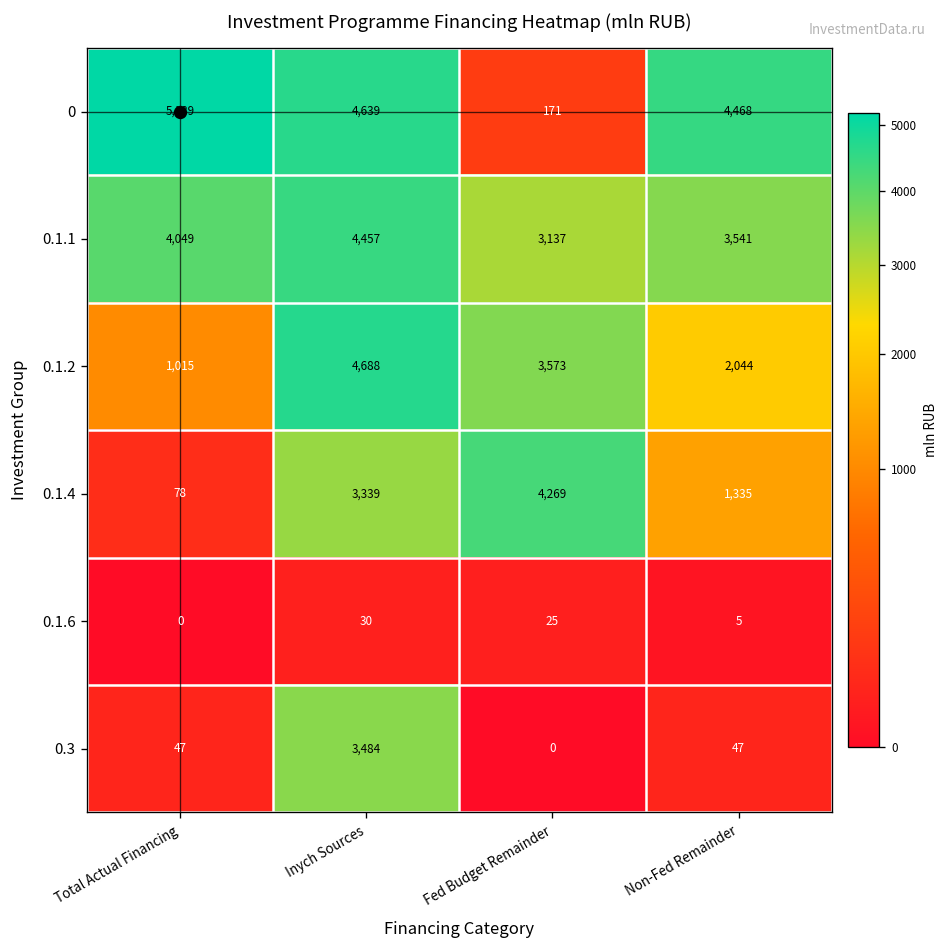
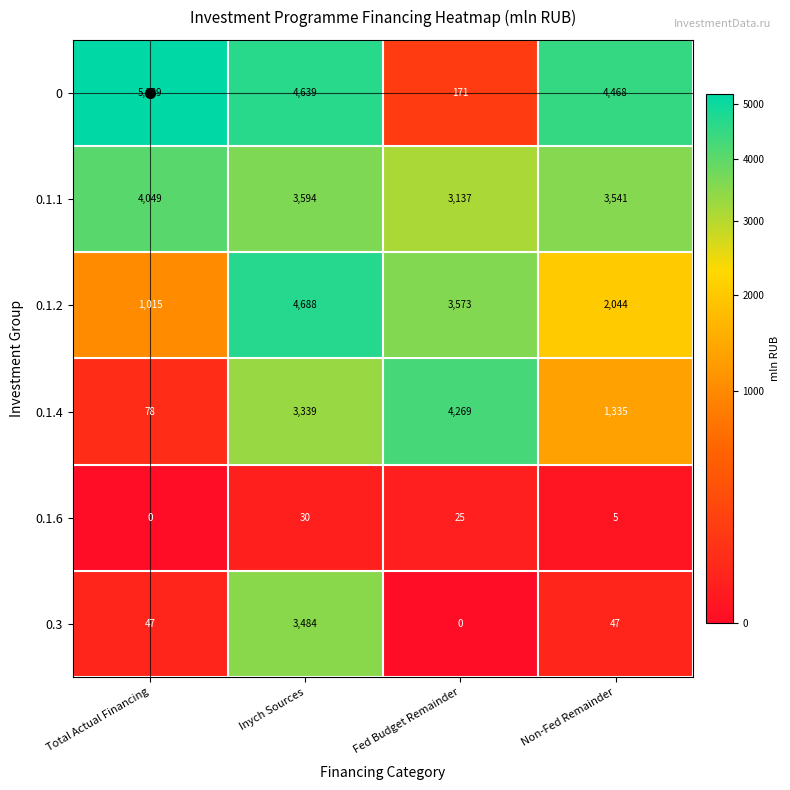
  {
    "0": {
      "Inych Sources": "4,639",
      "Fed Budget Remainder": "171",
      "Non-Fed Remainder": "4,468"
    },
    "0.1.1": {
      "Total Actual Financing": "4,049",
-     "Inych Sources": "4,457",
+     "Inych Sources": "3,594",
      "Fed Budget Remainder": "3,137",
      "Non-Fed Remainder": "3,541"
    },
    "0.1.2": {
      "Total Actual Financing": "1,015",
      "Inych Sources": "4,688",
      "Fed Budget Remainder": "3,573",
      "Non-Fed Remainder": "2,044"
    },
    "0.1.4": {
      "Total Actual Financing": "78",
      "Inych Sources": "3,339",
      "Fed Budget Remainder": "4,269",
      "Non-Fed Remainder": "1,335"
    },
    "0.1.6": {
      "Total Actual Financing": "0",
      "Inych Sources": "30",
      "Fed Budget Remainder": "25",
      "Non-Fed Remainder": "5"
    },
    "0.3": {
      "Total Actual Financing": "47",
      "Inych Sources": "3,484",
      "Fed Budget Remainder": "0",
      "Non-Fed Remainder": "47"
    }
  }
